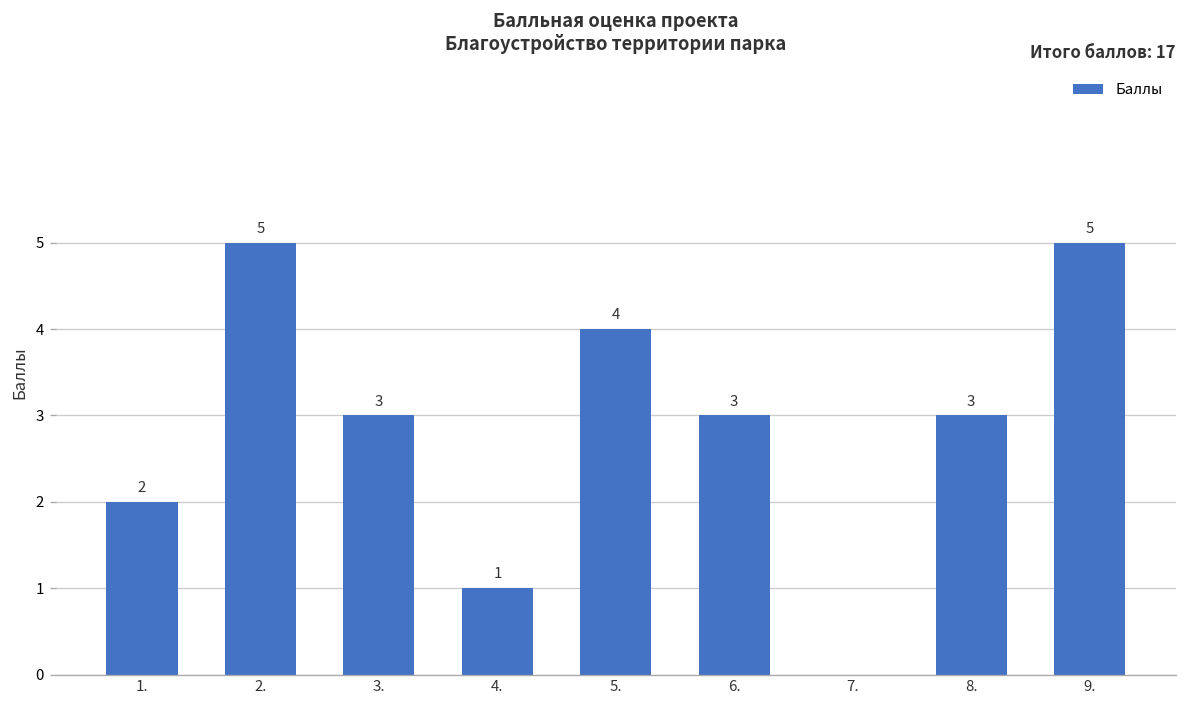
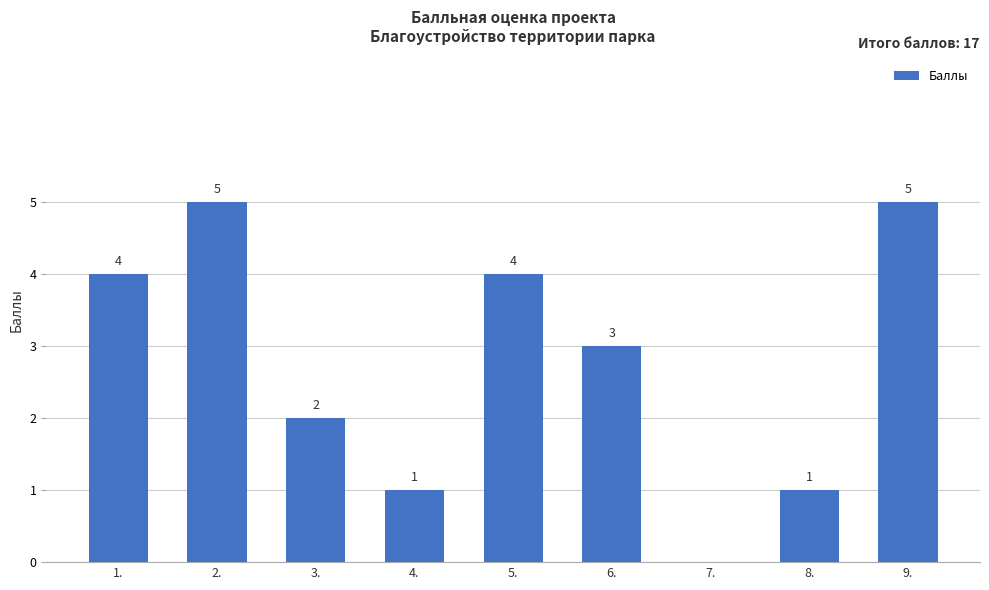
  {
-   "1.": 2,
+   "1.": 4,
    "2.": 5,
-   "3.": 3,
+   "3.": 2,
    "4.": 1,
    "5.": 4,
    "6.": 3,
-   "8.": 3,
+   "8.": 1,
    "9.": 5
  }
